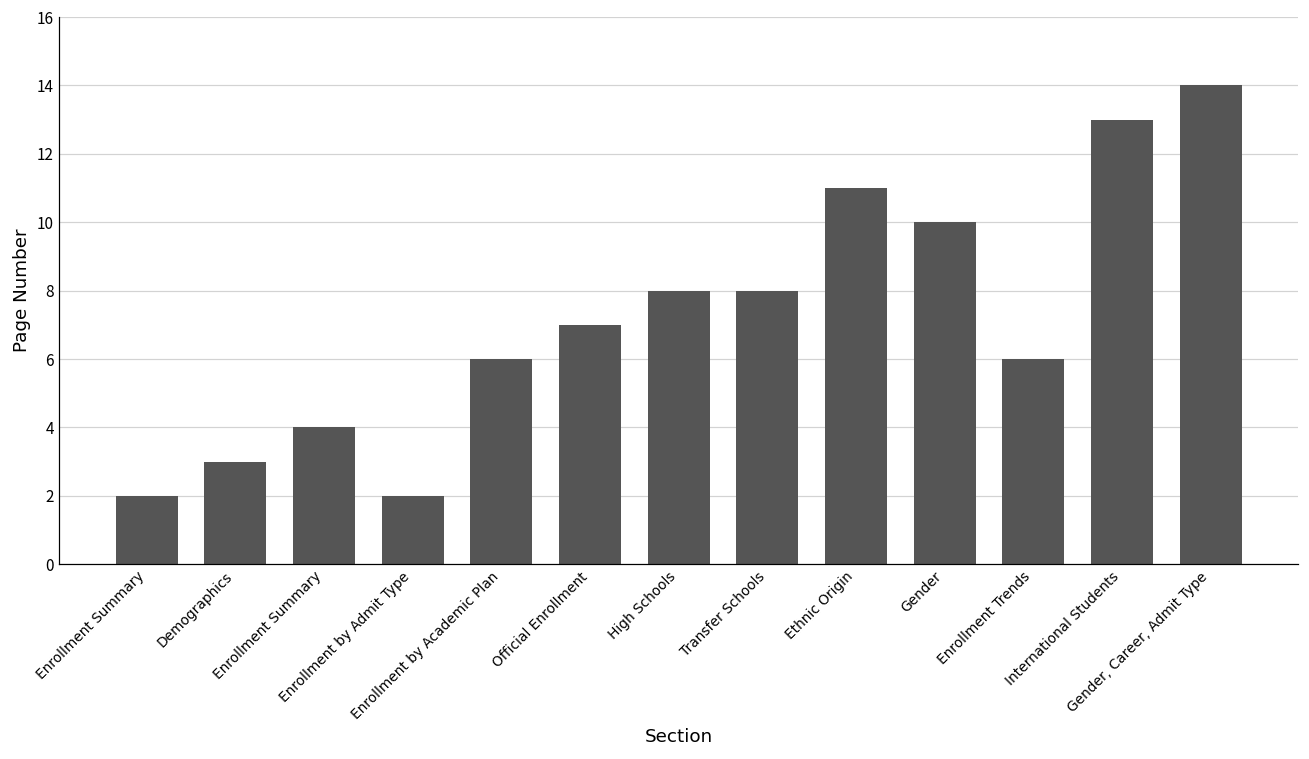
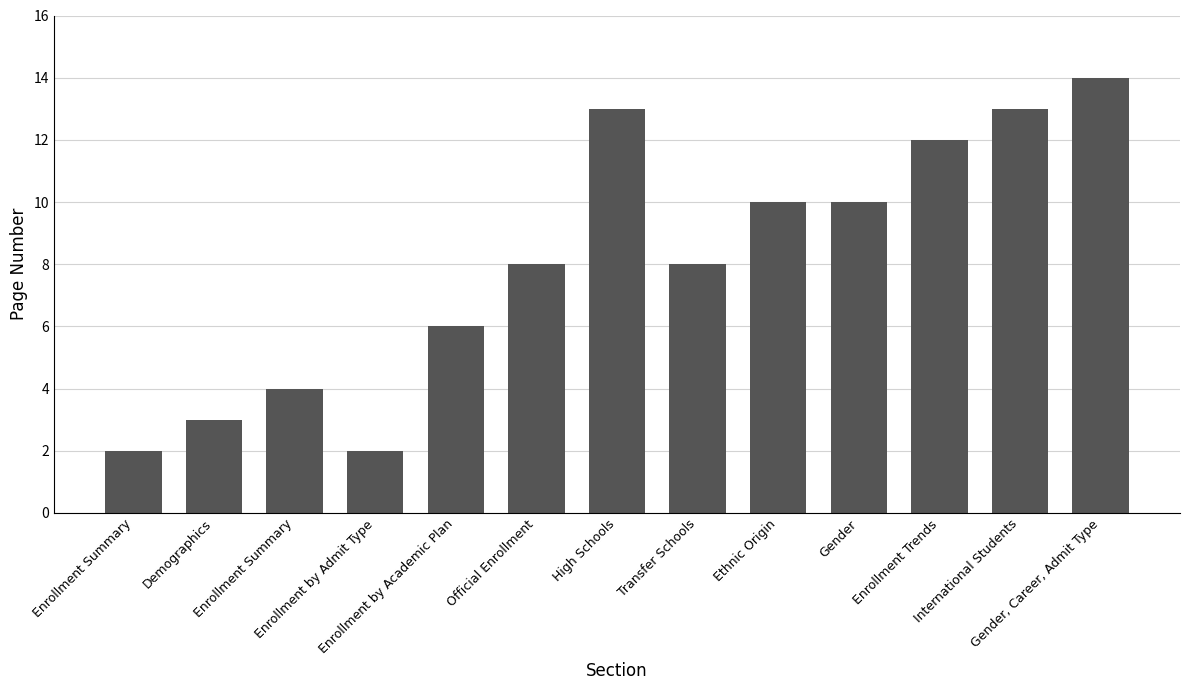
  {
    "Demographics": 3,
    "Enrollment by Admit Type": 2,
    "Enrollment by Academic Plan": 6,
-   "Official Enrollment": 7,
-   "High Schools": 8,
+   "Official Enrollment": 8,
+   "High Schools": 13,
    "Transfer Schools": 8,
-   "Ethnic Origin": 11,
+   "Ethnic Origin": 10,
    "Gender": 10,
-   "Enrollment Trends": 6,
+   "Enrollment Trends": 12,
    "International Students": 13,
    "Gender, Career, Admit Type": 14
  }
